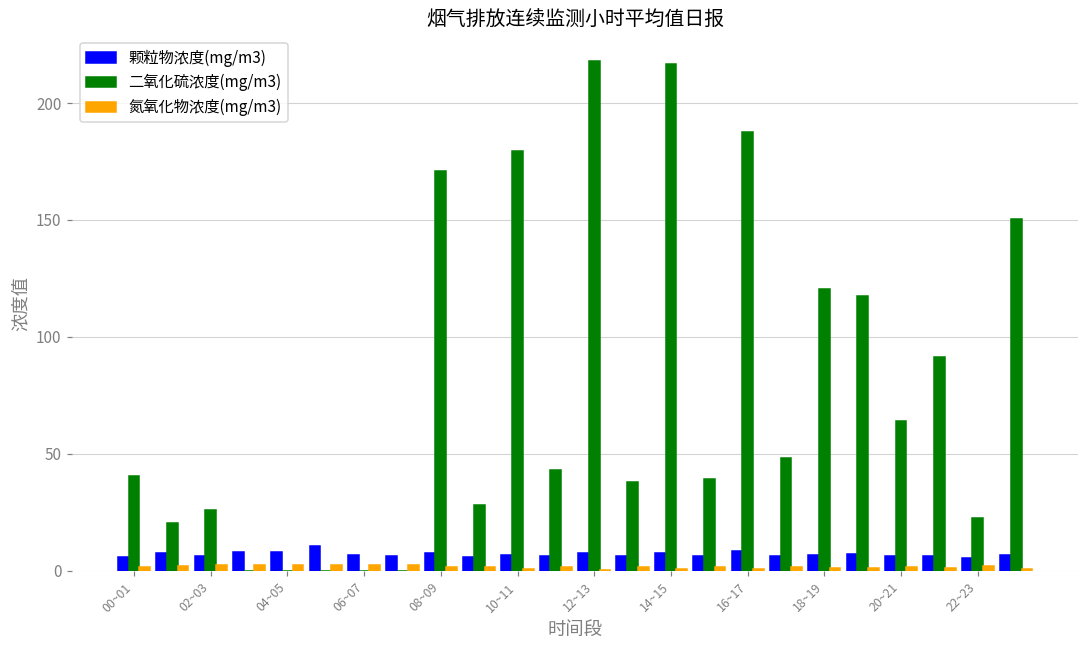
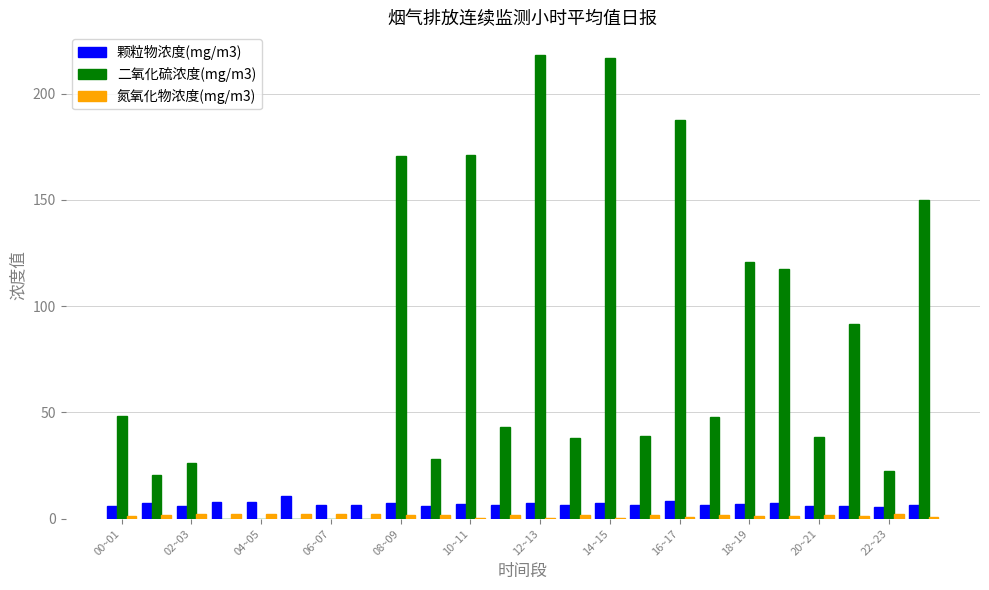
  {
    "二氧化硫浓度(mg/m3)": {
-     "00~01": 40,
+     "00~01": 48,
      "02~03": 26,
      "08~09": 171,
-     "10~11": 179,
+     "10~11": 171,
      "12~13": 218,
      "14~15": 217,
      "16~17": 187,
      "18~19": 121,
-     "20~21": 64,
+     "20~21": 38,
      "22~23": 22
    }
  }
